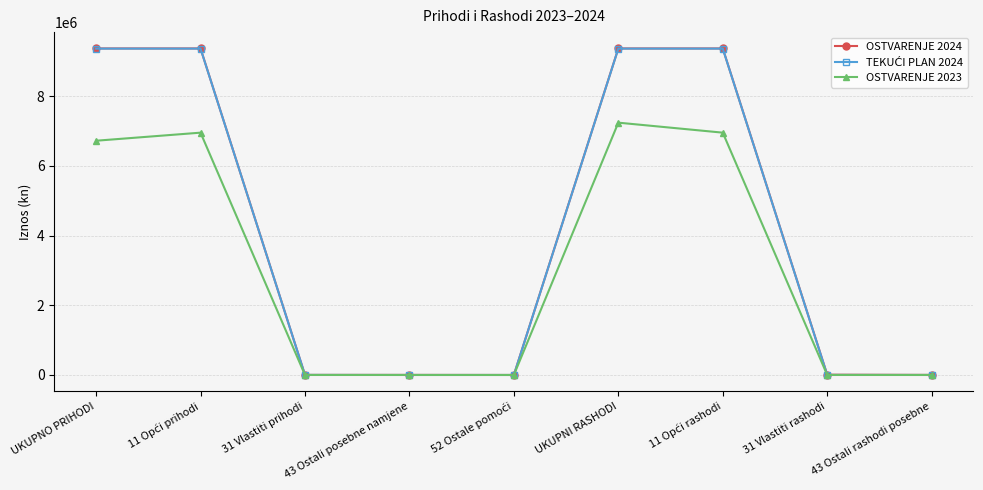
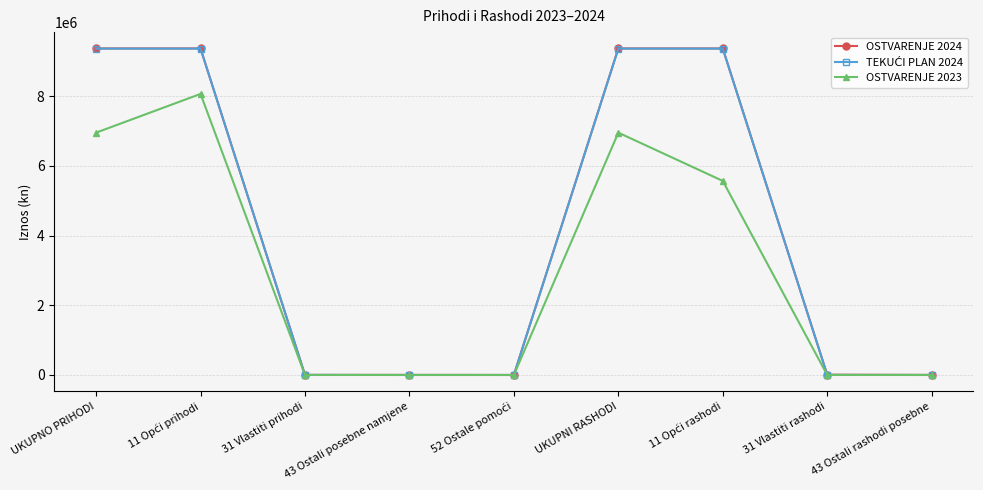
  {
    "OSTVARENJE 2023": {
-     "UKUPNO PRIHODI": 6700000,
-     "11 Opći prihodi": 7000000,
-     "UKUPNI RASHODI": 7200000,
-     "11 Opći rashodi": 7000000
+     "UKUPNO PRIHODI": 7000000,
+     "11 Opći prihodi": 8100000,
+     "UKUPNI RASHODI": 7000000,
+     "11 Opći rashodi": 5600000
    }
  }
